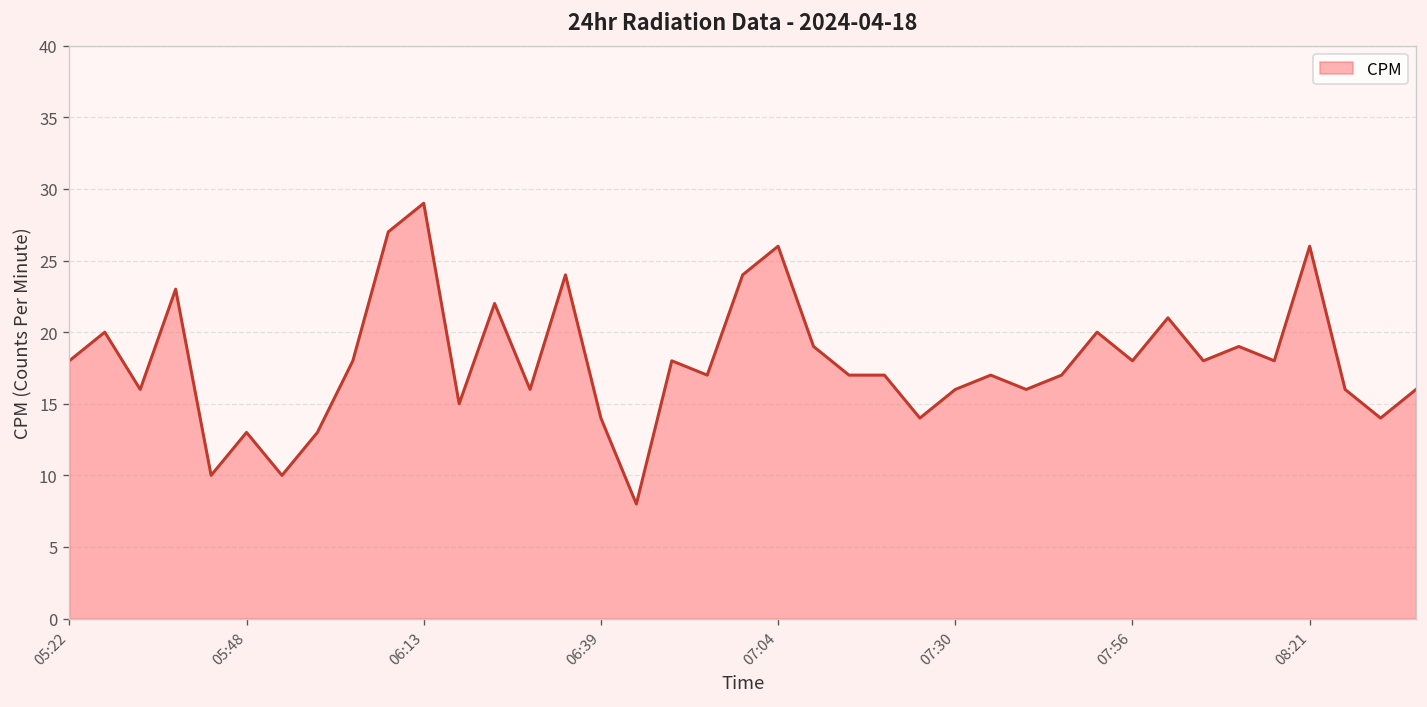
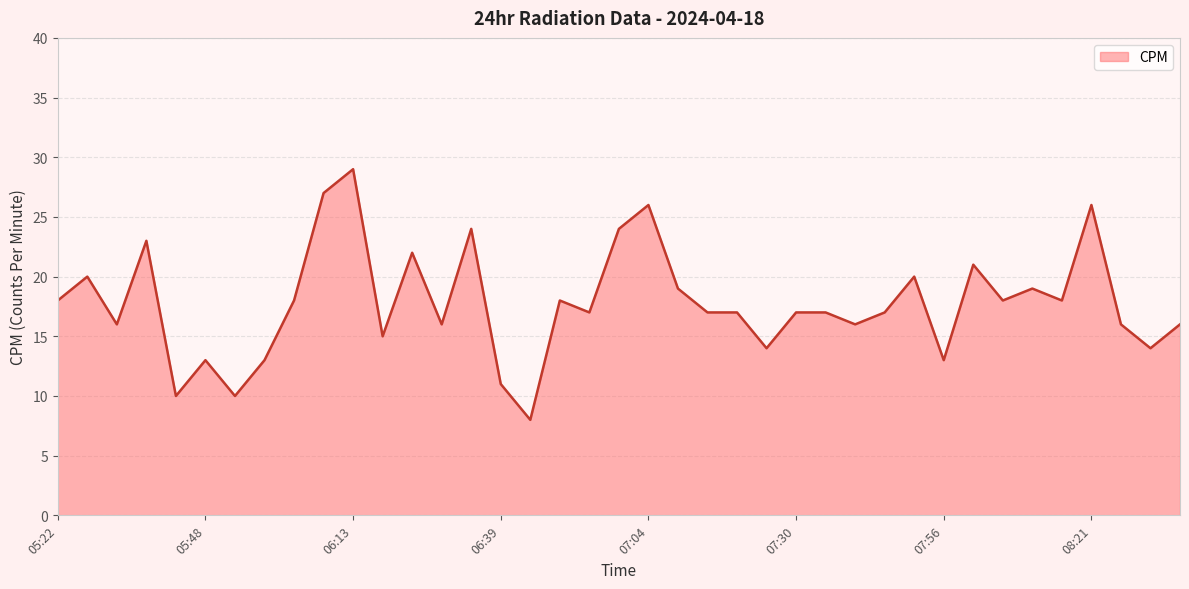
  {
    "05:22": 18,
    "05:48": 13,
    "06:13": 29,
-   "06:39": 14,
+   "06:39": 11,
    "07:04": 26,
-   "07:30": 16,
-   "07:56": 18,
+   "07:30": 17,
+   "07:56": 13,
    "08:21": 26
  }
